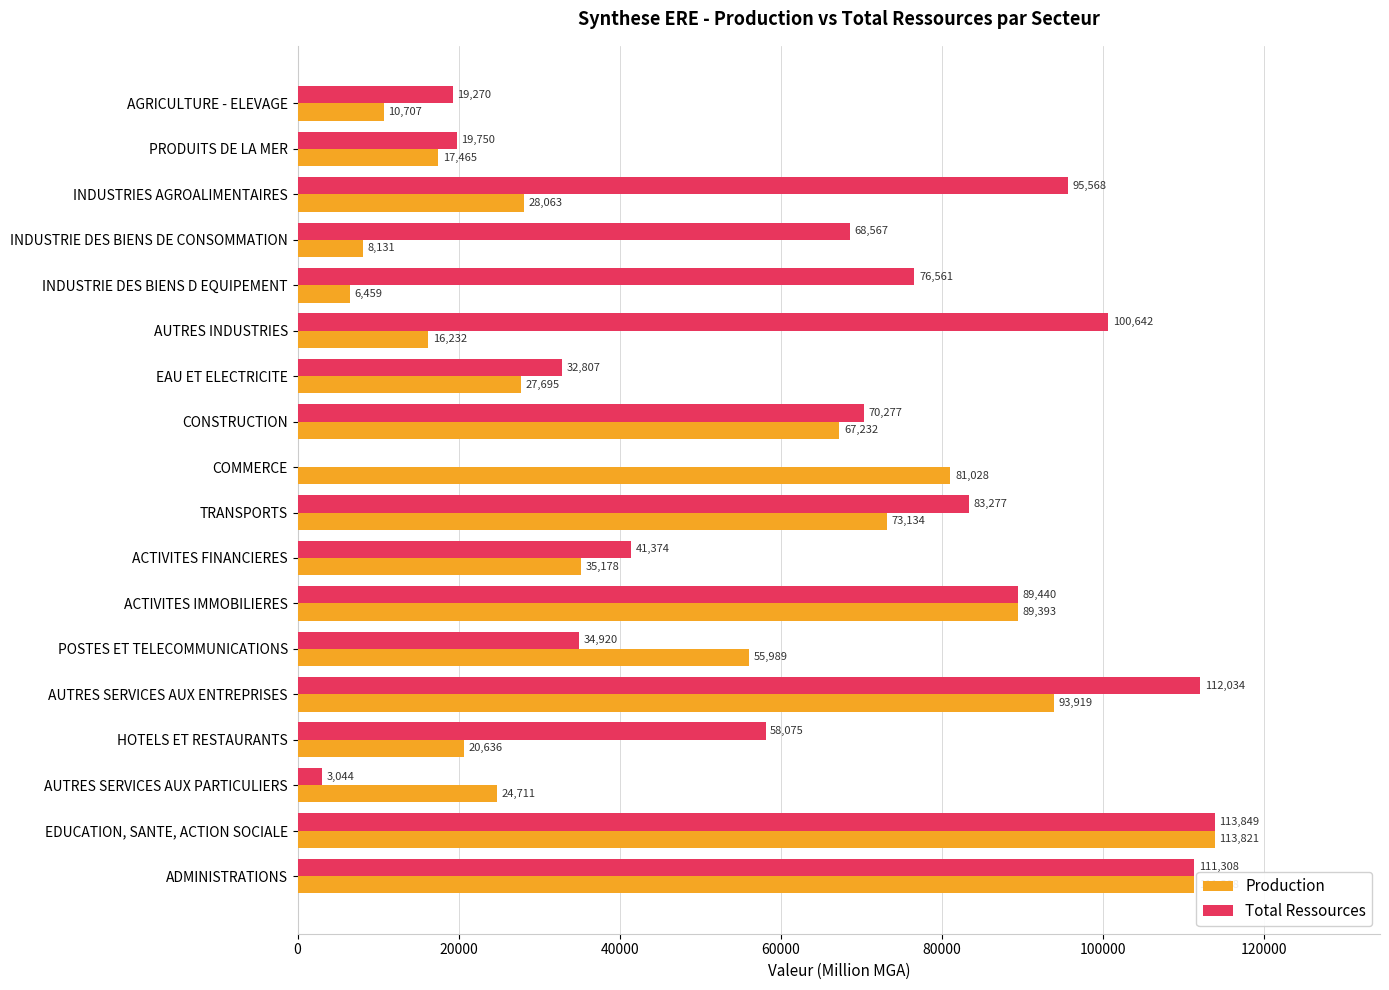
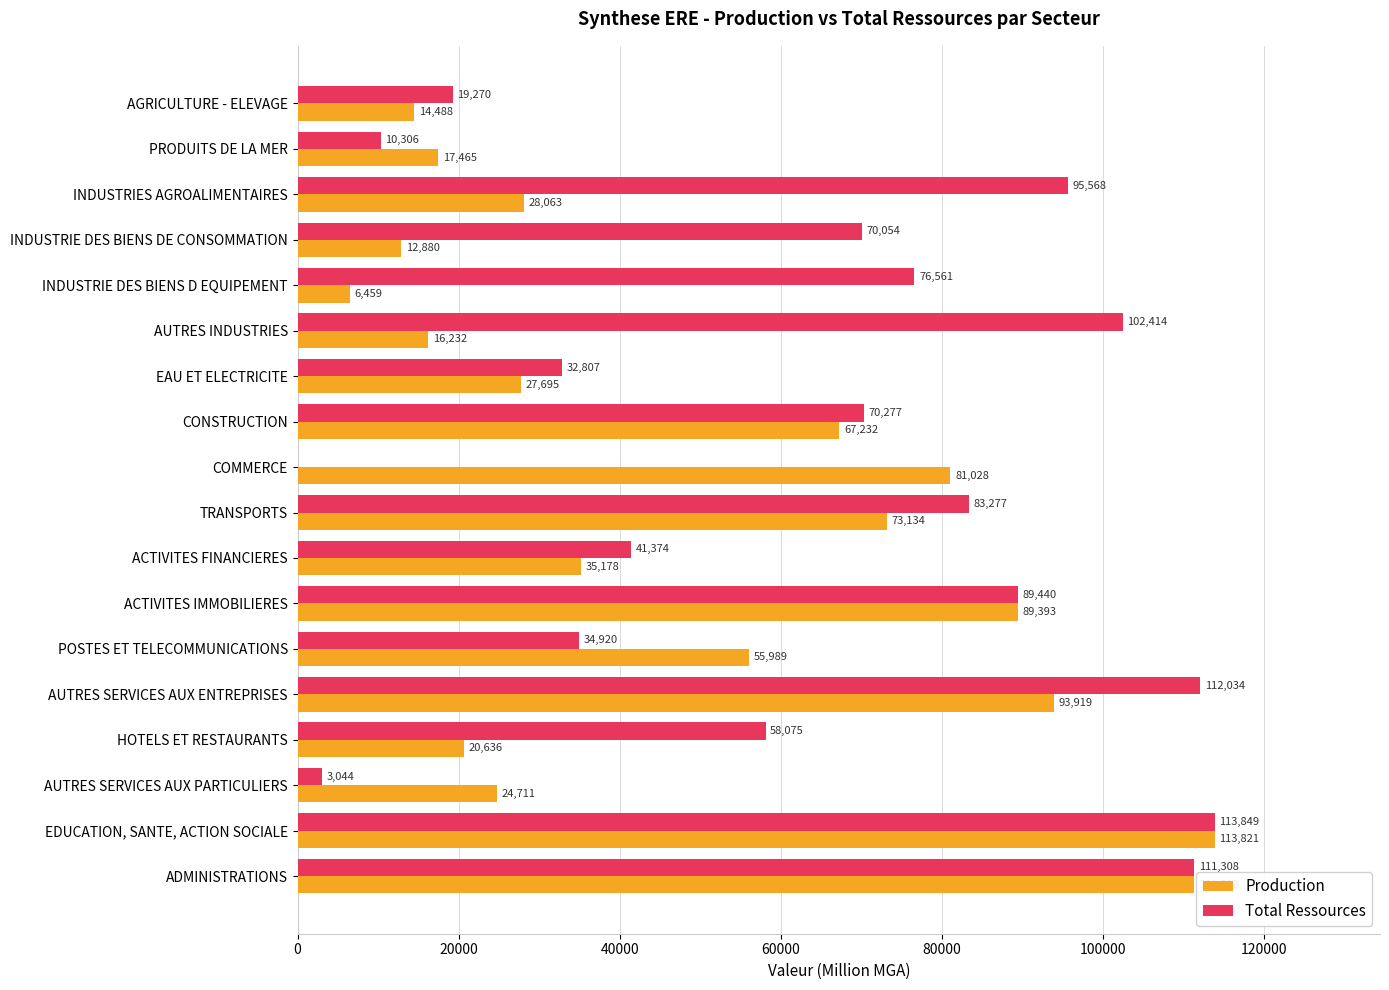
  {
    "Production": {
-     "AGRICULTURE - ELEVAGE": "10,707",
+     "AGRICULTURE - ELEVAGE": "14,488",
      "PRODUITS DE LA MER": "17,465",
      "INDUSTRIES AGROALIMENTAIRES": "28,063",
-     "INDUSTRIE DES BIENS DE CONSOMMATION": "8,131",
+     "INDUSTRIE DES BIENS DE CONSOMMATION": "12,880",
      "INDUSTRIE DES BIENS D EQUIPEMENT": "6,459",
      "AUTRES INDUSTRIES": "16,232",
      "EAU ET ELECTRICITE": "27,695",
      "CONSTRUCTION": "67,232",
      "COMMERCE": "81,028",
      "TRANSPORTS": "73,134",
      "ACTIVITES FINANCIERES": "35,178",
      "ACTIVITES IMMOBILIERES": "89,393",
      "POSTES ET TELECOMMUNICATIONS": "55,989",
      "AUTRES SERVICES AUX ENTREPRISES": "93,919",
      "HOTELS ET RESTAURANTS": "20,636",
      "AUTRES SERVICES AUX PARTICULIERS": "24,711",
      "EDUCATION, SANTE, ACTION SOCIALE": "113,821"
    },
    "Total Ressources": {
      "AGRICULTURE - ELEVAGE": "19,270",
-     "PRODUITS DE LA MER": "19,750",
+     "PRODUITS DE LA MER": "10,306",
      "INDUSTRIES AGROALIMENTAIRES": "95,568",
-     "INDUSTRIE DES BIENS DE CONSOMMATION": "68,567",
+     "INDUSTRIE DES BIENS DE CONSOMMATION": "70,054",
      "INDUSTRIE DES BIENS D EQUIPEMENT": "76,561",
-     "AUTRES INDUSTRIES": "100,642",
+     "AUTRES INDUSTRIES": "102,414",
      "EAU ET ELECTRICITE": "32,807",
      "CONSTRUCTION": "70,277",
      "TRANSPORTS": "83,277",
      "ACTIVITES FINANCIERES": "41,374",
      "ACTIVITES IMMOBILIERES": "89,440",
      "POSTES ET TELECOMMUNICATIONS": "34,920",
      "AUTRES SERVICES AUX ENTREPRISES": "112,034",
      "HOTELS ET RESTAURANTS": "58,075",
      "AUTRES SERVICES AUX PARTICULIERS": "3,044",
      "EDUCATION, SANTE, ACTION SOCIALE": "113,849"
    }
  }
